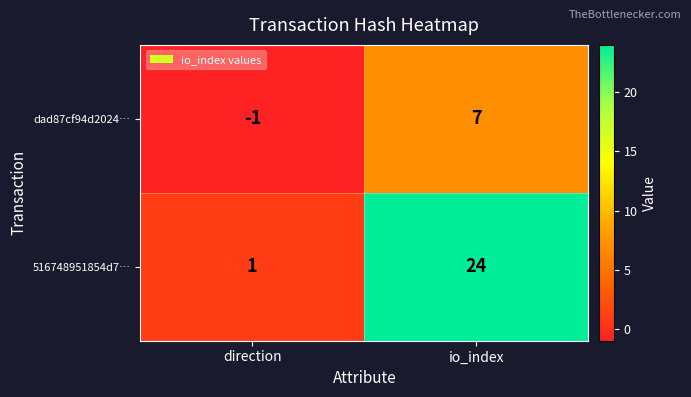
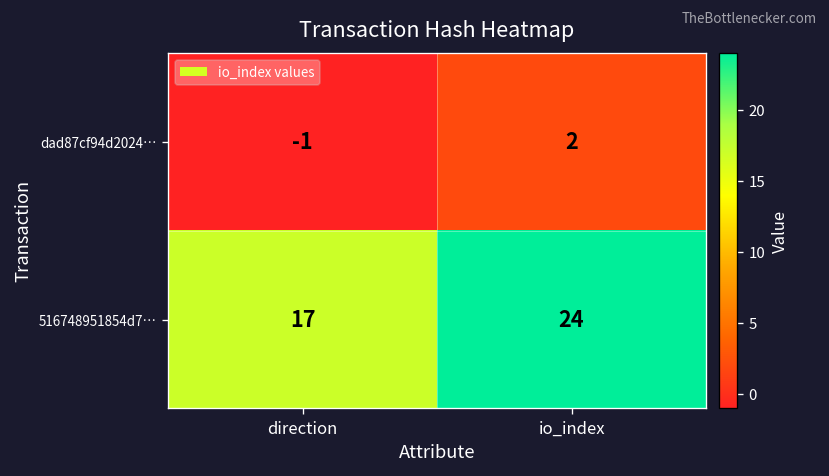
  {
    "dad87cf94d2024…": {
      "direction": -1,
-     "io_index": 7
+     "io_index": 2
    },
    "516748951854d7…": {
-     "direction": 1,
+     "direction": 17,
      "io_index": 24
    }
  }
